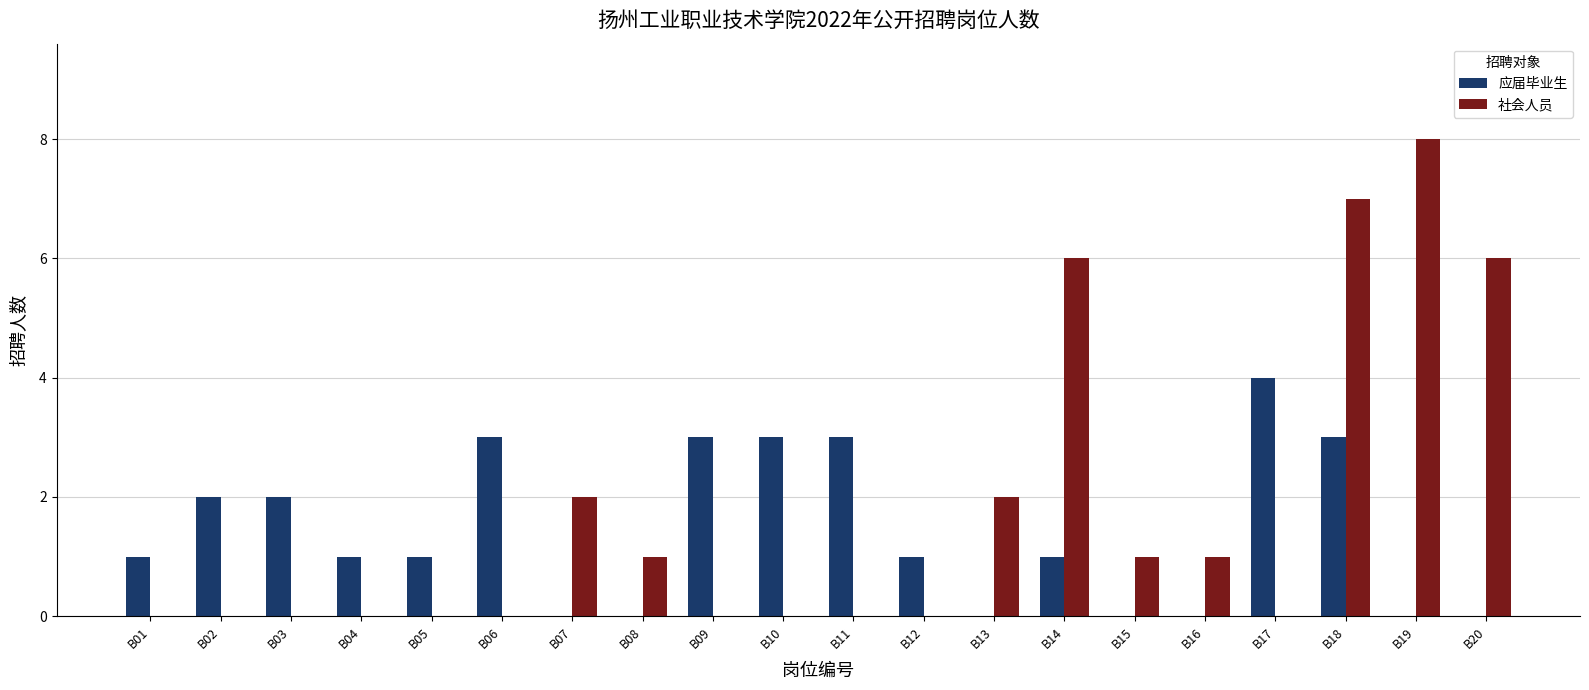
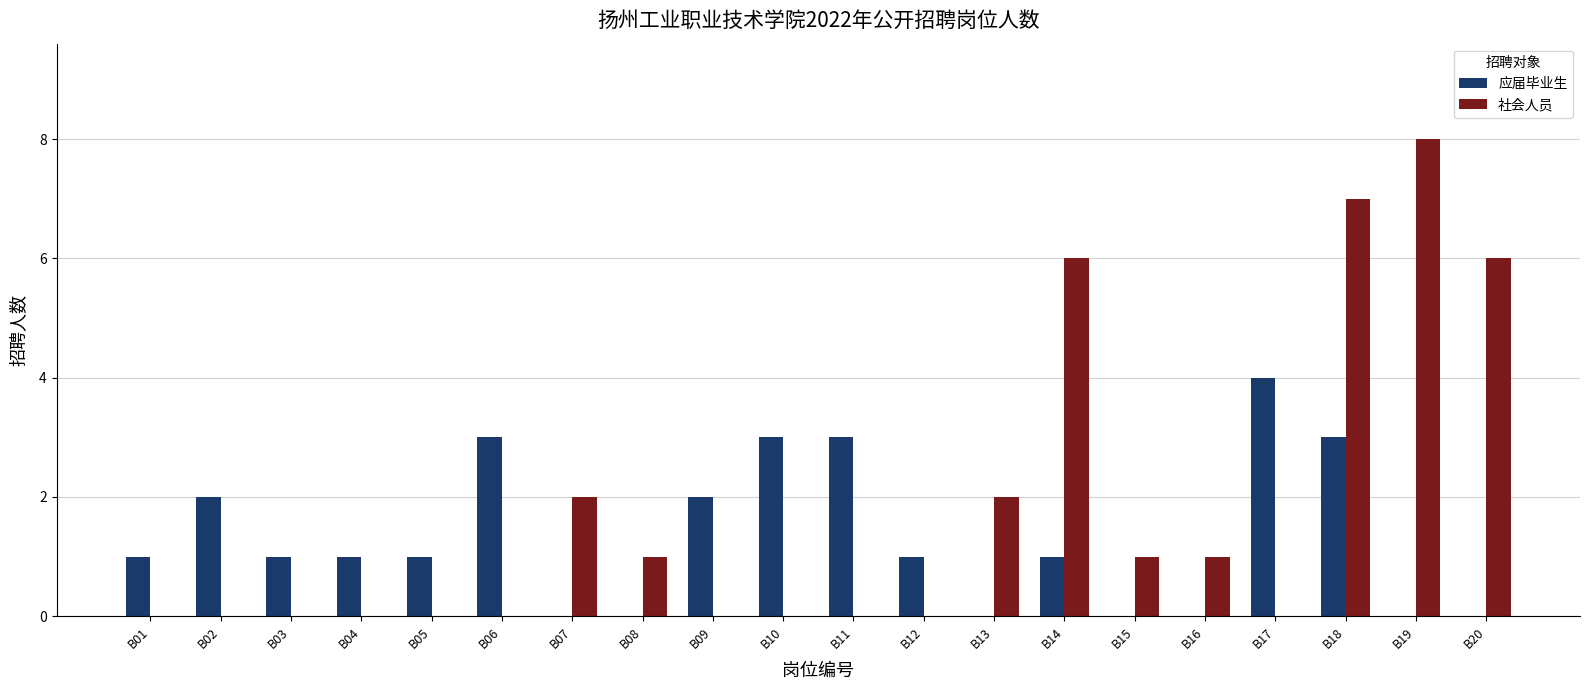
  {
    "应届毕业生": {
      "B01": 1,
      "B02": 2,
-     "B03": 2,
+     "B03": 1,
      "B04": 1,
      "B05": 1,
      "B06": 3,
      "B07": 0,
      "B08": 0,
-     "B09": 3,
+     "B09": 2,
      "B10": 3,
      "B11": 3,
      "B12": 1,
      "B13": 0,
      "B14": 1,
      "B15": 0,
      "B16": 0,
      "B17": 4,
      "B18": 3,
      "B19": 0,
      "B20": 0
    },
    "社会人员": {
      "B01": 0,
      "B02": 0,
      "B03": 0,
      "B04": 0,
      "B05": 0,
      "B06": 0,
      "B07": 2,
      "B08": 1,
      "B09": 0,
      "B10": 0,
      "B11": 0,
      "B12": 0,
      "B13": 2,
      "B14": 6,
      "B15": 1,
      "B16": 1,
      "B17": 0,
      "B18": 7,
      "B19": 8,
      "B20": 6
    }
  }
